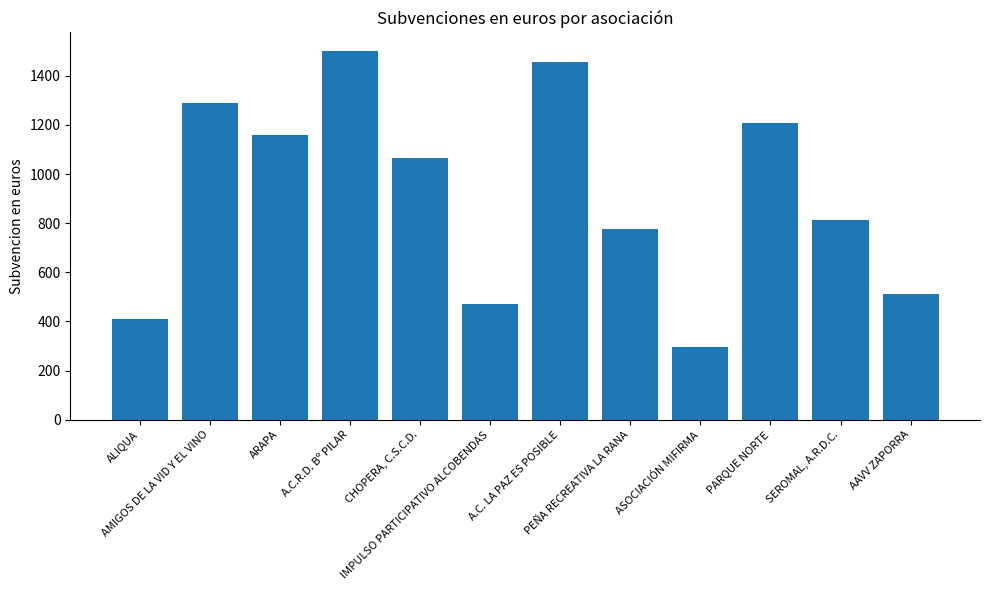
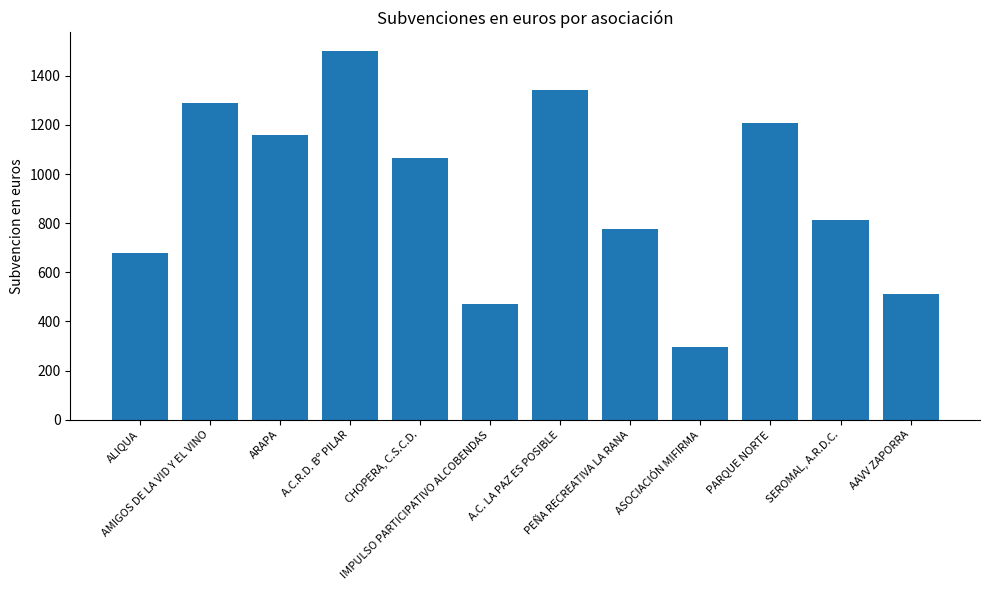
  {
-   "ALIQUA": 410,
+   "ALIQUA": 680,
    "AMIGOS DE LA VID Y EL VINO": 1290,
    "ARAPA": 1160,
    "A.C.R.D. Bº PILAR": 1500,
    "CHOPERA, C.S.C.D.": 1060,
    "IMPULSO PARTICIPATIVO ALCOBENDAS": 470,
-   "A.C. LA PAZ ES POSIBLE": 1460,
+   "A.C. LA PAZ ES POSIBLE": 1340,
    "PEÑA RECREATIVA LA RANA": 780,
    "ASOCIACIÓN MIFIRMA": 300,
    "PARQUE NORTE": 1210,
    "SEROMAL, A.R.D.C.": 810,
    "AAVV ZAPORRA": 510
  }
